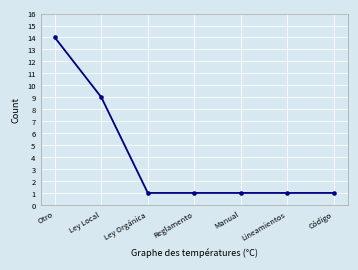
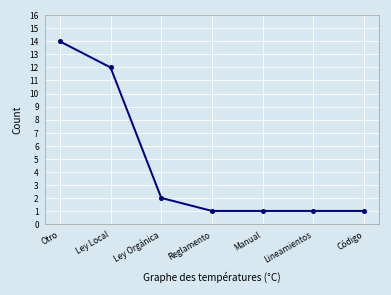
  {
    "Otro": 14,
-   "Ley Local": 9,
-   "Ley Orgánica": 1,
+   "Ley Local": 12,
+   "Ley Orgánica": 2,
    "Reglamento": 1,
    "Manual": 1,
    "Lineamientos": 1,
    "Código": 1
  }
